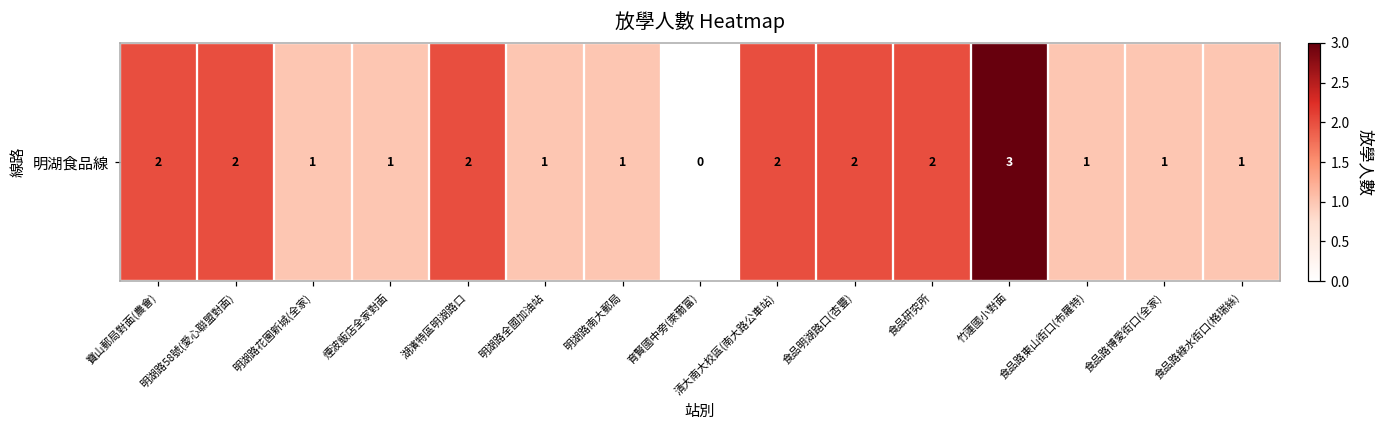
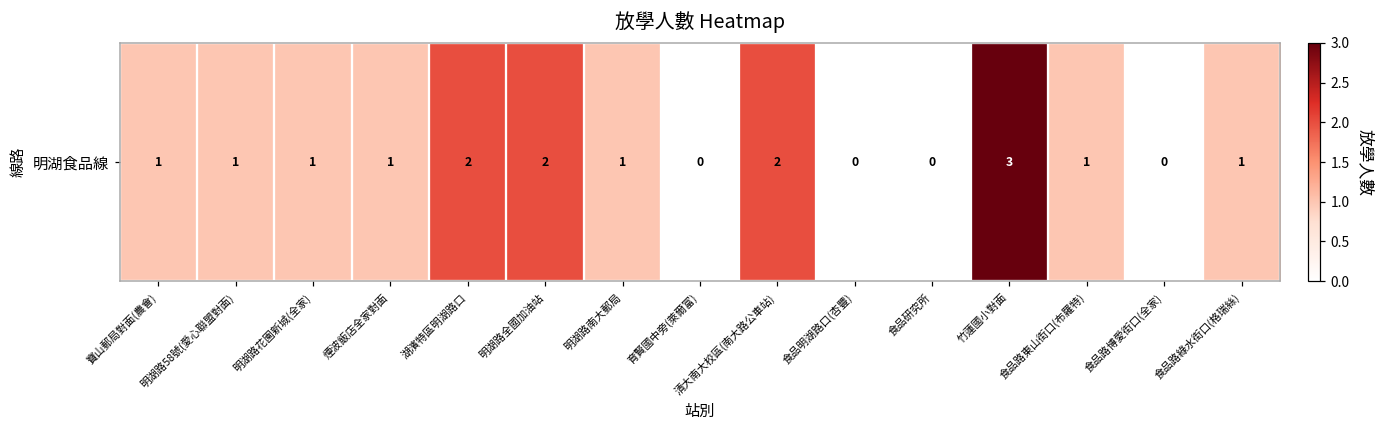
  {
    "明湖食品線": {
-     "寶山郵局對面(農會)": 2,
-     "明湖路58號(愛心聯盟對面)": 2,
+     "寶山郵局對面(農會)": 1,
+     "明湖路58號(愛心聯盟對面)": 1,
      "明湖路花園新城(全家)": 1,
      "煙波飯店全家對面": 1,
      "湖濱特區明湖路口": 2,
-     "明湖路全國加油站": 1,
+     "明湖路全國加油站": 2,
      "明湖路南大郵局": 1,
      "育賢國中旁(萊爾富)": 0,
      "清大南大校區(南大路公車站)": 2,
-     "食品明湖路口(杏豐)": 2,
-     "食品研究所": 2,
+     "食品明湖路口(杏豐)": 0,
+     "食品研究所": 0,
      "竹蓮國小對面": 3,
      "食品路東山街口(布羅特)": 1,
-     "食品路博愛街口(全家)": 1,
+     "食品路博愛街口(全家)": 0,
      "食品路綠水街口(格瑞絲)": 1
    }
  }
